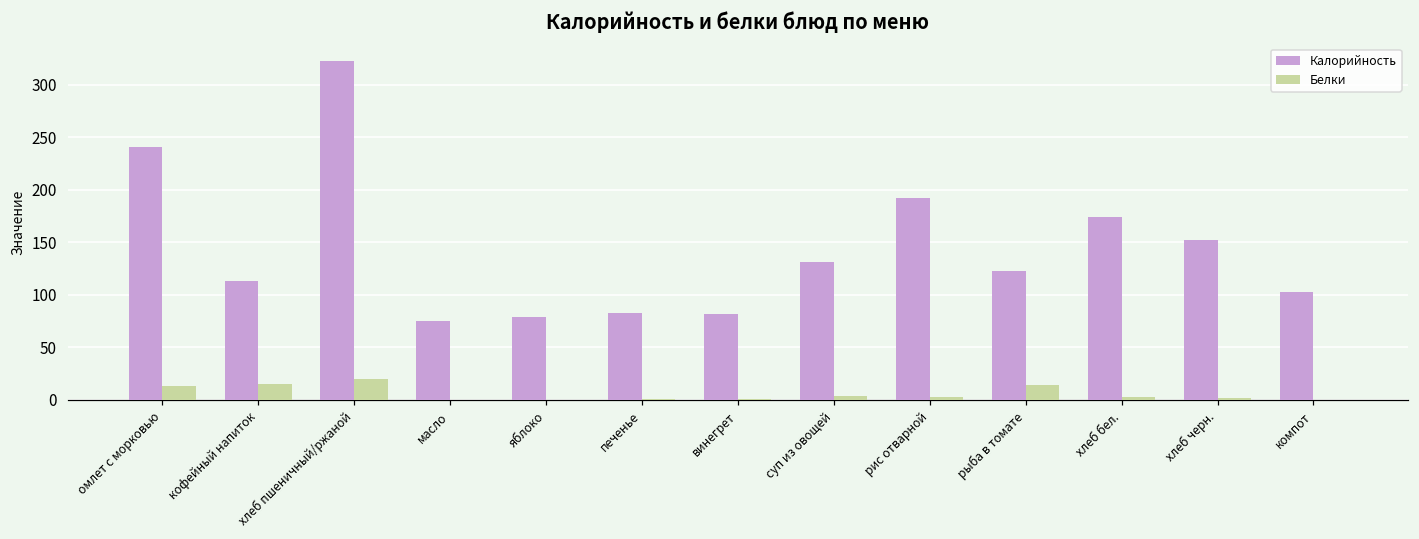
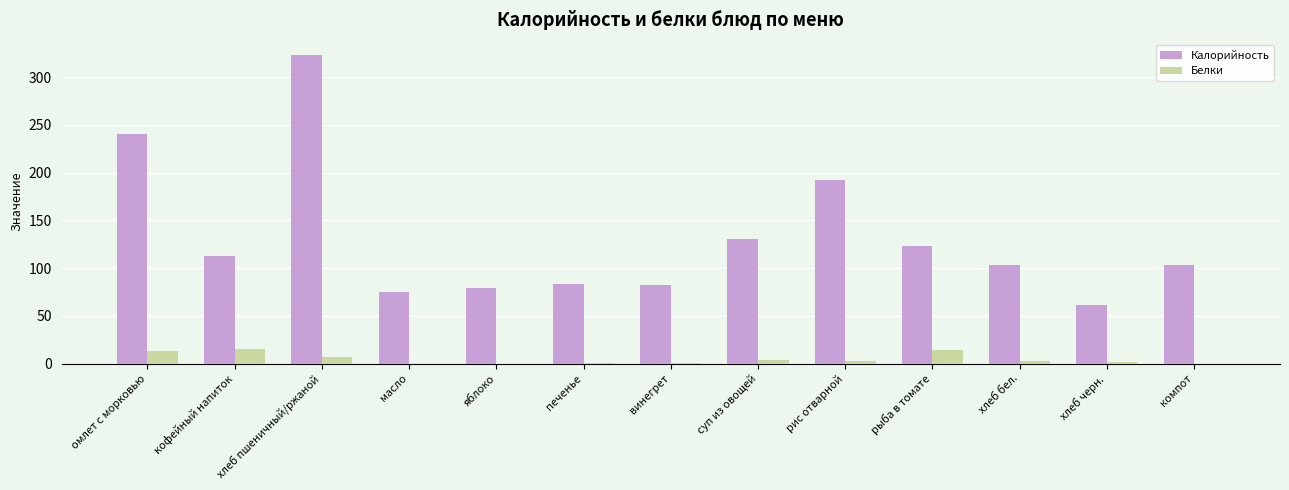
  {
    "Калорийность": {
      "омлет с морковью": 240,
      "кофейный напиток": 110,
      "хлеб пшеничный/ржаной": 320,
      "масло": 80,
      "яблоко": 80,
      "печенье": 80,
      "винегрет": 80,
      "суп из овощей": 130,
      "рис отварной": 190,
      "рыба в томате": 120,
-     "хлеб бел.": 170,
-     "хлеб черн.": 150,
+     "хлеб бел.": 100,
+     "хлеб черн.": 60,
      "компот": 100
    },
    "Белки": {
      "омлет с морковью": 10,
      "кофейный напиток": 20,
-     "хлеб пшеничный/ржаной": 20,
+     "хлеб пшеничный/ржаной": 10,
      "масло": 0,
      "яблоко": 0,
      "суп из овощей": 0,
      "рис отварной": 0,
      "рыба в томате": 10,
      "хлеб бел.": 0,
      "компот": 0
    }
  }
